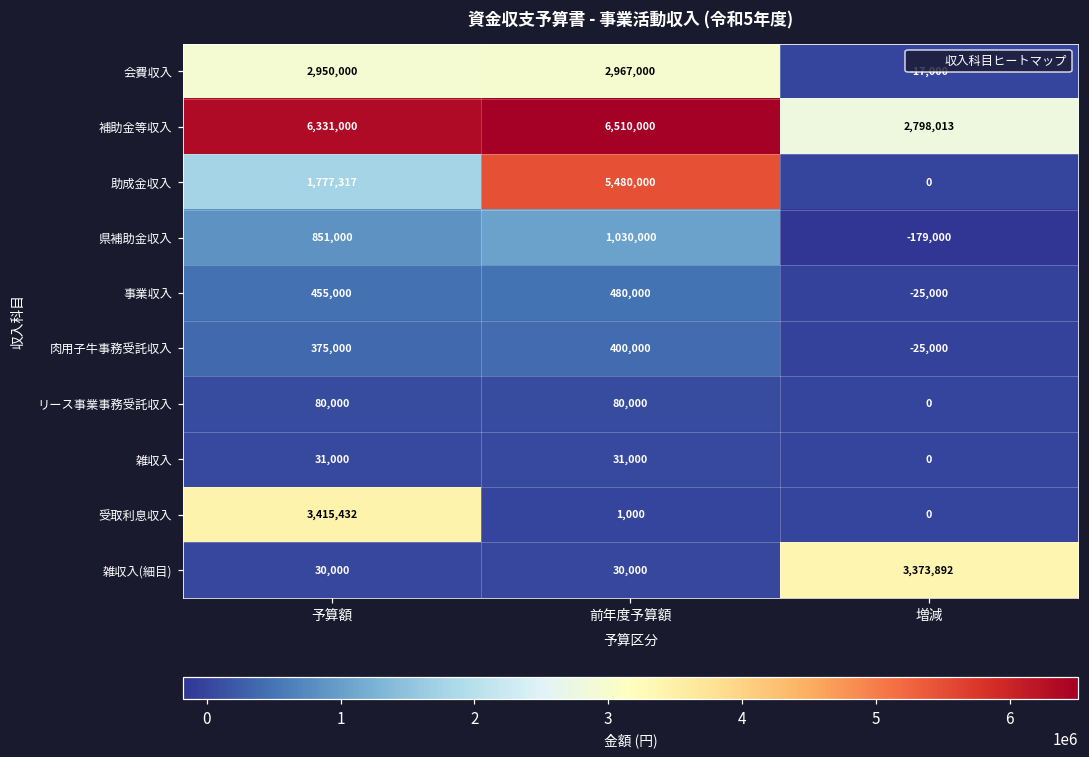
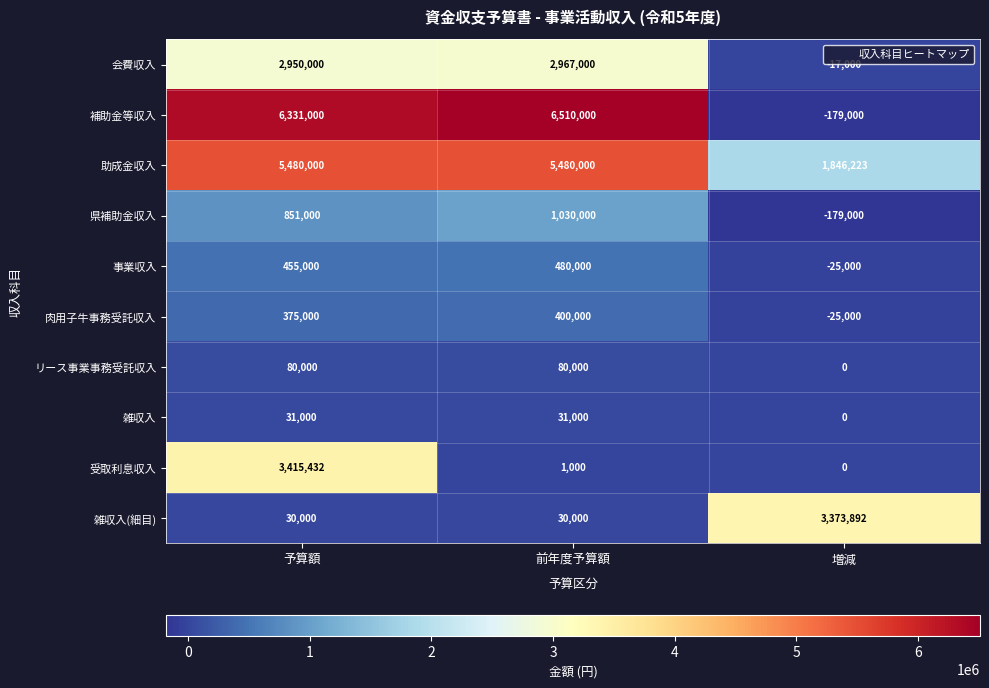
  {
    "会費収入": {
      "予算額": "2,950,000",
      "前年度予算額": "2,967,000"
    },
    "補助金等収入": {
      "予算額": "6,331,000",
      "前年度予算額": "6,510,000",
-     "増減": "2,798,013"
+     "増減": "-179,000"
    },
    "助成金収入": {
-     "予算額": "1,777,317",
+     "予算額": "5,480,000",
      "前年度予算額": "5,480,000",
-     "増減": "0"
+     "増減": "1,846,223"
    },
    "県補助金収入": {
      "予算額": "851,000",
      "前年度予算額": "1,030,000",
      "増減": "-179,000"
    },
    "事業収入": {
      "予算額": "455,000",
      "前年度予算額": "480,000",
      "増減": "-25,000"
    },
    "肉用子牛事務受託収入": {
      "予算額": "375,000",
      "前年度予算額": "400,000",
      "増減": "-25,000"
    },
    "リース事業事務受託収入": {
      "予算額": "80,000",
      "前年度予算額": "80,000",
      "増減": "0"
    },
    "雑収入": {
      "予算額": "31,000",
      "前年度予算額": "31,000",
      "増減": "0"
    },
    "受取利息収入": {
      "予算額": "3,415,432",
      "前年度予算額": "1,000",
      "増減": "0"
    },
    "雑収入(細目)": {
      "予算額": "30,000",
      "前年度予算額": "30,000",
      "増減": "3,373,892"
    }
  }
